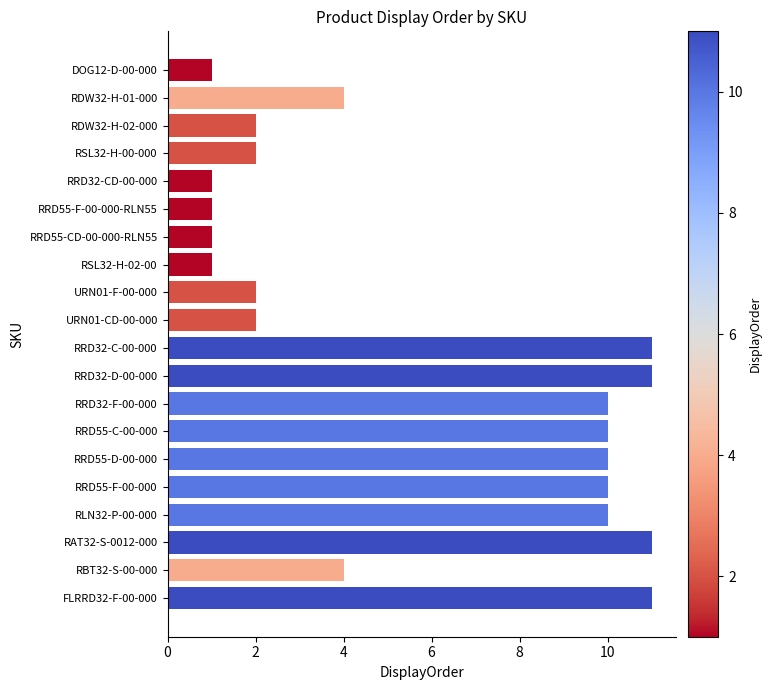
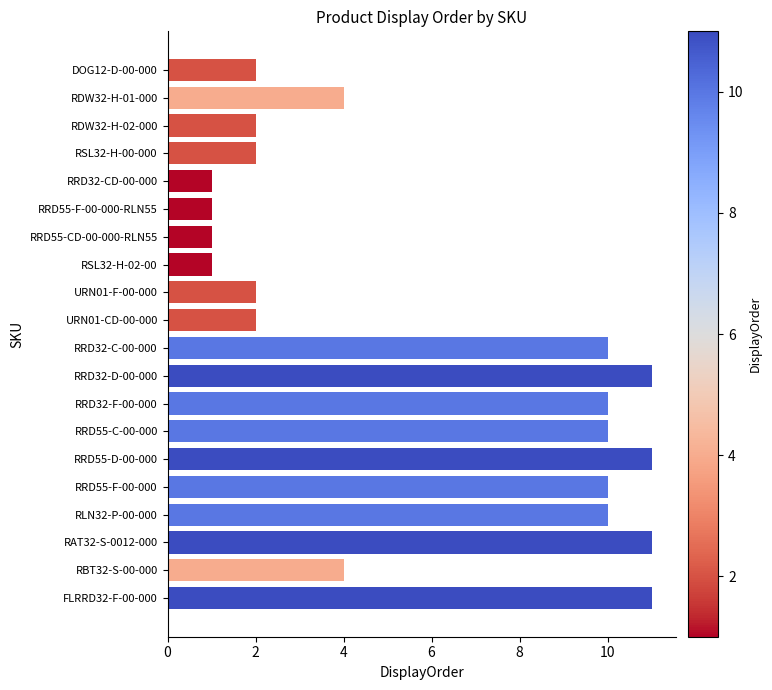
  {
-   "DOG12-D-00-000": 1,
+   "DOG12-D-00-000": 2,
    "RDW32-H-01-000": 4,
    "RDW32-H-02-000": 2,
    "RSL32-H-00-000": 2,
    "RRD32-CD-00-000": 1,
    "RRD55-F-00-000-RLN55": 1,
    "RRD55-CD-00-000-RLN55": 1,
    "RSL32-H-02-00": 1,
    "URN01-F-00-000": 2,
    "URN01-CD-00-000": 2,
-   "RRD32-C-00-000": 11,
+   "RRD32-C-00-000": 10,
    "RRD32-D-00-000": 11,
    "RRD32-F-00-000": 10,
    "RRD55-C-00-000": 10,
-   "RRD55-D-00-000": 10,
+   "RRD55-D-00-000": 11,
    "RRD55-F-00-000": 10,
    "RLN32-P-00-000": 10,
    "RAT32-S-0012-000": 11,
    "RBT32-S-00-000": 4,
    "FLRRD32-F-00-000": 11
  }
